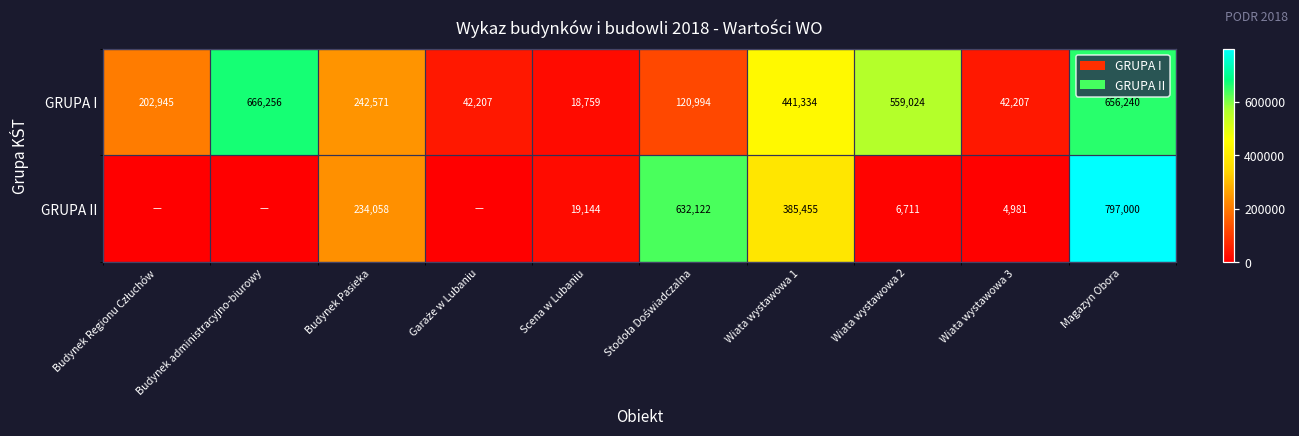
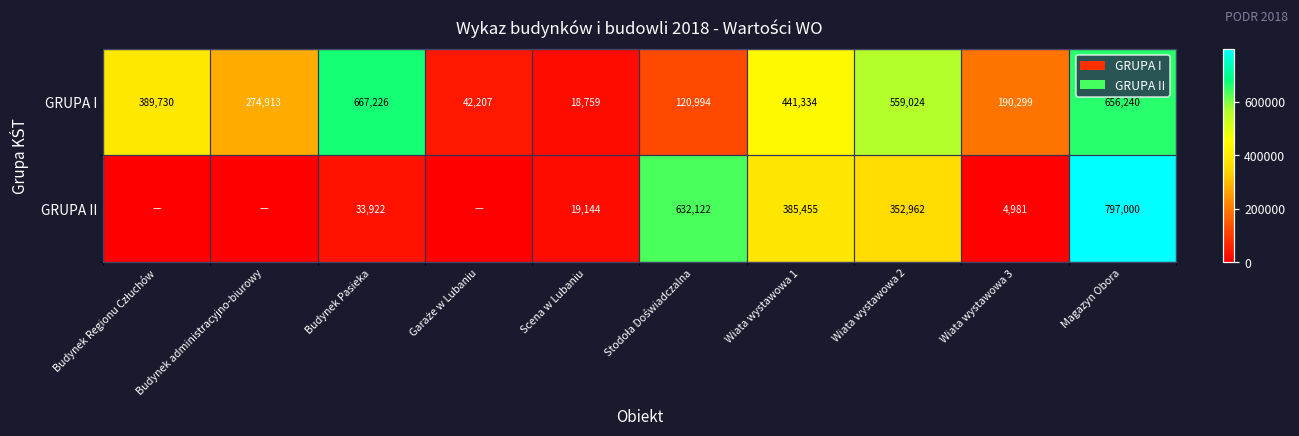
  {
    "GRUPA I": {
-     "Budynek Regionu Człuchów": "202,945",
-     "Budynek administracyjno-biurowy": "666,256",
-     "Budynek Pasieka": "242,571",
+     "Budynek Regionu Człuchów": "389,730",
+     "Budynek administracyjno-biurowy": "274,913",
+     "Budynek Pasieka": "667,226",
      "Garaże w Lubaniu": "42,207",
      "Scena w Lubaniu": "18,759",
      "Stodoła Doświadczalna": "120,994",
      "Wiata wystawowa 1": "441,334",
      "Wiata wystawowa 2": "559,024",
-     "Wiata wystawowa 3": "42,207",
+     "Wiata wystawowa 3": "190,299",
      "Magazyn Obora": "656,240"
    },
    "GRUPA II": {
-     "Budynek Pasieka": "234,058",
+     "Budynek Pasieka": "33,922",
      "Scena w Lubaniu": "19,144",
      "Stodoła Doświadczalna": "632,122",
      "Wiata wystawowa 1": "385,455",
-     "Wiata wystawowa 2": "6,711",
+     "Wiata wystawowa 2": "352,962",
      "Wiata wystawowa 3": "4,981",
      "Magazyn Obora": "797,000"
    }
  }
